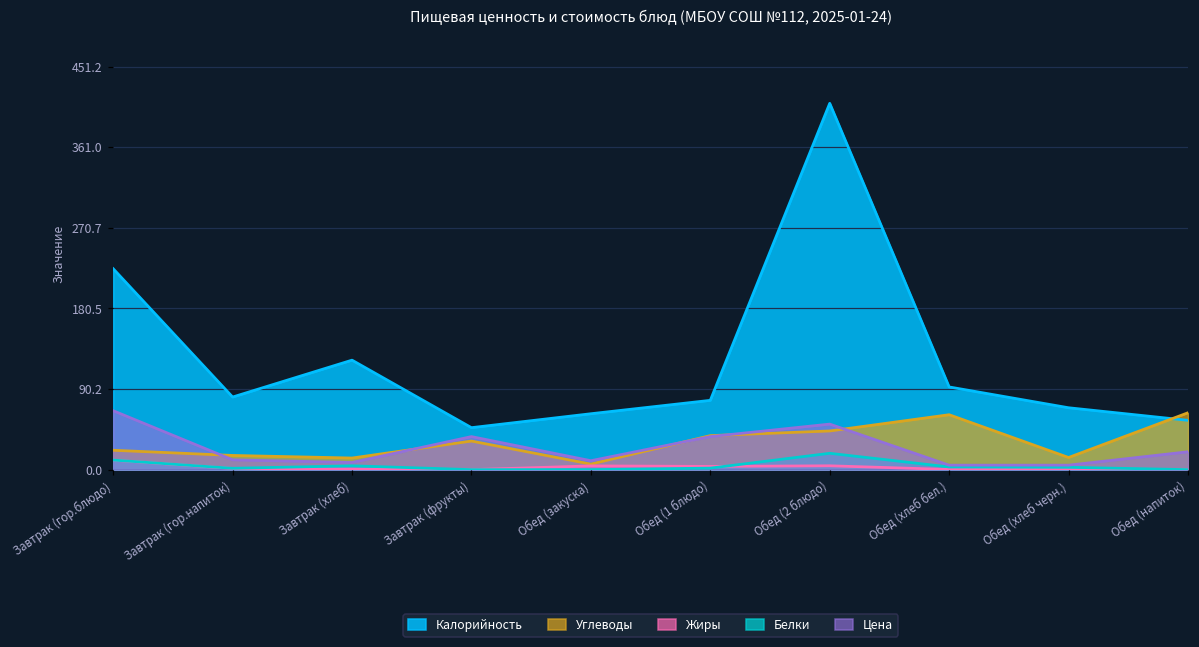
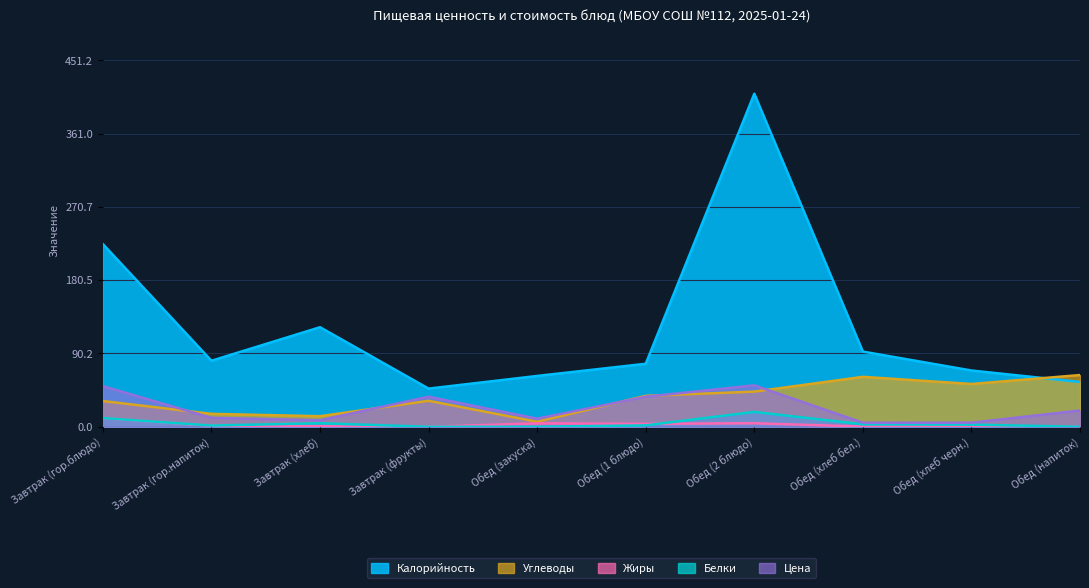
  {
    "Углеводы": {
-     "Завтрак (гор.блюдо)": 20,
+     "Завтрак (гор.блюдо)": 30,
      "Завтрак (гор.напиток)": 20,
      "Завтрак (хлеб)": 10,
      "Завтрак (фрукты)": 30,
      "Обед (2 блюдо)": 40,
      "Обед (хлеб бел.)": 60,
-     "Обед (хлеб черн.)": 10,
+     "Обед (хлеб черн.)": 50,
      "Обед (напиток)": 60
    },
    "Жиры": {
      "Завтрак (хлеб)": 0,
      "Обед (2 блюдо)": 0
    },
    "Цена": {
-     "Завтрак (гор.блюдо)": 70,
+     "Завтрак (гор.блюдо)": 50,
      "Завтрак (гор.напиток)": 10,
      "Завтрак (хлеб)": 10,
      "Завтрак (фрукты)": 40,
      "Обед (закуска)": 10,
      "Обед (2 блюдо)": 50,
      "Обед (напиток)": 20
    }
  }
